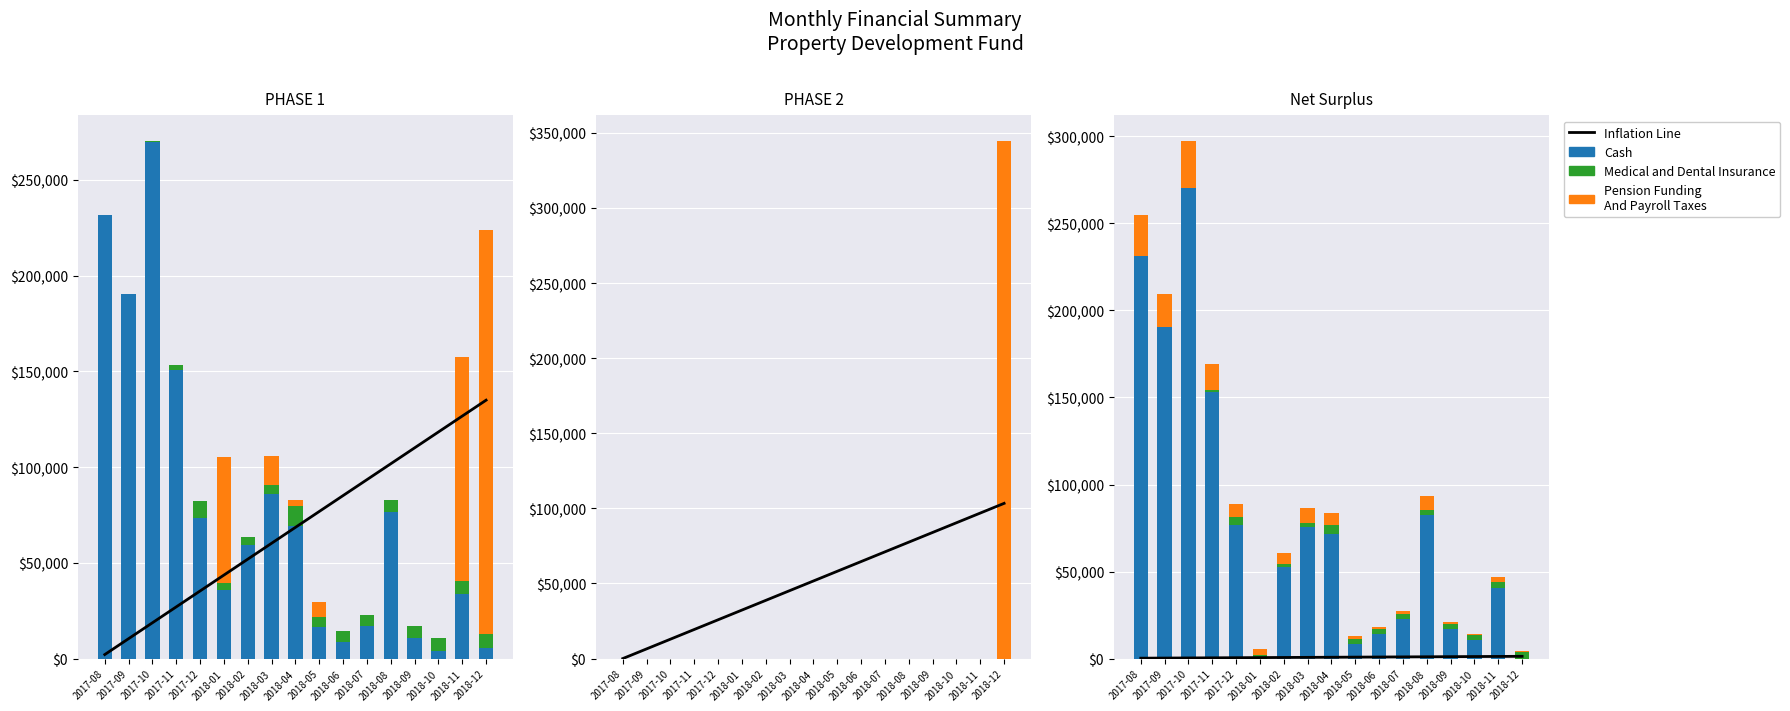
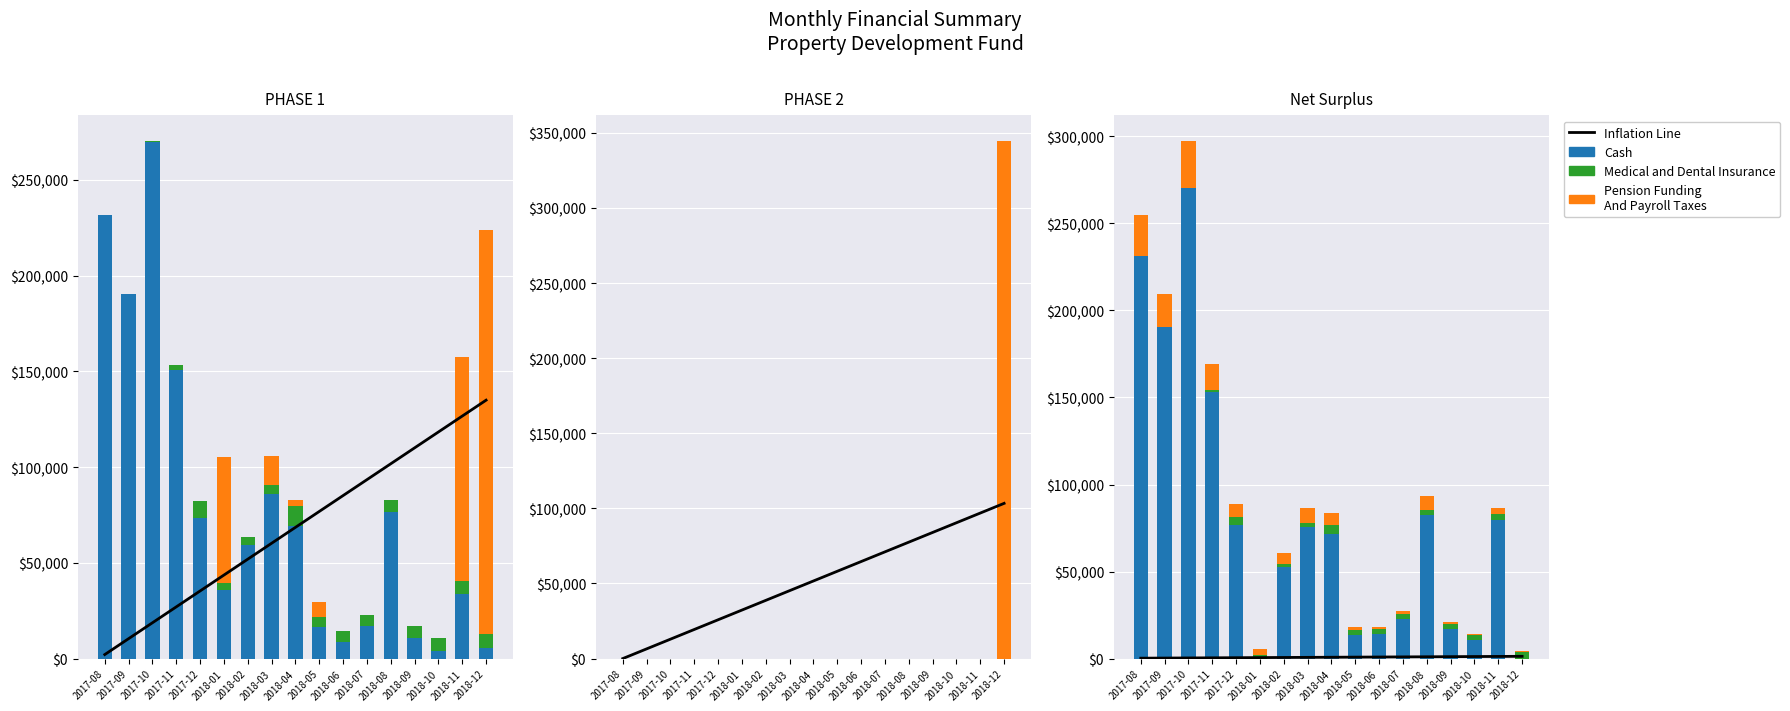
  {
    "PHASE 1": {
      "Inflation Line": {
        "2017-08": "$2,000",
        "2017-09": "$10,000",
        "2017-10": "$19,000",
        "2017-11": "$27,000",
        "2017-12": "$35,000",
        "2018-01": "$44,000",
        "2018-02": "$52,000",
        "2018-03": "$60,000",
        "2018-04": "$69,000",
        "2018-05": "$77,000",
        "2018-06": "$85,000",
        "2018-07": "$93,000",
        "2018-08": "$102,000",
        "2018-09": "$110,000",
        "2018-10": "$118,000",
        "2018-11": "$127,000",
        "2018-12": "$135,000"
      },
      "Cash": {
        "2017-08": "$231,000",
        "2017-09": "$190,000",
        "2017-10": "$270,000",
        "2017-11": "$151,000",
        "2017-12": "$74,000",
        "2018-01": "$36,000",
        "2018-02": "$60,000",
        "2018-03": "$86,000",
        "2018-04": "$69,000",
        "2018-05": "$16,000",
        "2018-06": "$8,000",
        "2018-07": "$17,000",
        "2018-08": "$77,000",
        "2018-09": "$11,000",
        "2018-10": "$4,000",
        "2018-11": "$34,000",
        "2018-12": "$6,000"
      },
      "Medical and Dental Insurance": {
        "2017-08": "$0",
        "2017-09": "$0",
        "2017-11": "$2,000",
        "2017-12": "$9,000",
        "2018-01": "$4,000",
        "2018-02": "$4,000",
        "2018-03": "$5,000",
        "2018-04": "$11,000",
        "2018-05": "$5,000",
        "2018-06": "$6,000",
        "2018-07": "$6,000",
        "2018-08": "$6,000",
        "2018-09": "$6,000",
        "2018-10": "$6,000",
        "2018-11": "$7,000",
        "2018-12": "$7,000"
      },
      "Pension Funding And Payroll Taxes": {
        "2017-08": "$0",
        "2018-01": "$66,000",
        "2018-03": "$15,000",
        "2018-04": "$3,000",
        "2018-05": "$8,000",
        "2018-11": "$117,000",
        "2018-12": "$211,000"
      }
    },
    "PHASE 2": {
      "Inflation Line": {
        "2017-08": "$0",
        "2017-09": "$6,000",
        "2017-10": "$13,000",
        "2017-11": "$19,000",
        "2017-12": "$26,000",
        "2018-01": "$32,000",
        "2018-02": "$39,000",
        "2018-03": "$45,000",
        "2018-04": "$52,000",
        "2018-05": "$58,000",
        "2018-06": "$65,000",
        "2018-07": "$71,000",
        "2018-08": "$78,000",
        "2018-09": "$84,000",
        "2018-10": "$90,000",
        "2018-11": "$97,000",
        "2018-12": "$103,000"
      },
      "Medical and Dental Insurance": {
        "2017-08": "$0",
        "2017-09": "$0",
        "2017-10": "$0",
        "2017-11": "$0",
        "2017-12": "$0",
        "2018-01": "$0",
        "2018-02": "$0",
        "2018-03": "$0",
        "2018-04": "$0",
        "2018-05": "$0",
        "2018-06": "$0",
        "2018-07": "$0",
        "2018-08": "$0",
        "2018-09": "$0",
        "2018-10": "$0",
        "2018-11": "$0",
        "2018-12": "$0"
      },
      "Pension Funding And Payroll Taxes": {
        "2017-08": "$0",
        "2017-09": "$0",
        "2017-10": "$0",
        "2017-11": "$0",
        "2017-12": "$0",
        "2018-01": "$0",
        "2018-02": "$0",
        "2018-03": "$0",
        "2018-04": "$0",
        "2018-05": "$0",
        "2018-06": "$0",
        "2018-07": "$0",
        "2018-08": "$0",
        "2018-09": "$0",
        "2018-10": "$0",
        "2018-11": "$0",
        "2018-12": "$345,000"
      }
    },
    "Net Surplus": {
      "Inflation Line": {
        "2017-08": "$0",
        "2017-09": "$0",
        "2017-10": "$0",
        "2017-11": "$0",
        "2017-12": "$0",
        "2018-01": "$1,000",
        "2018-02": "$1,000",
        "2018-03": "$1,000",
        "2018-04": "$1,000",
        "2018-05": "$1,000",
        "2018-06": "$1,000",
        "2018-07": "$1,000",
        "2018-08": "$1,000",
        "2018-09": "$1,000",
        "2018-10": "$1,000",
        "2018-11": "$1,000",
        "2018-12": "$1,000"
      },
      "Cash": {
        "2017-08": "$231,000",
        "2017-09": "$190,000",
        "2017-10": "$270,000",
        "2017-11": "$153,000",
        "2017-12": "$77,000",
        "2018-01": "$0",
        "2018-02": "$52,000",
        "2018-03": "$76,000",
        "2018-04": "$72,000",
-       "2018-05": "$9,000",
+       "2018-05": "$14,000",
        "2018-06": "$14,000",
        "2018-07": "$23,000",
        "2018-08": "$83,000",
        "2018-09": "$17,000",
        "2018-10": "$11,000",
-       "2018-11": "$40,000",
+       "2018-11": "$80,000",
        "2018-12": "$0"
      },
      "Medical and Dental Insurance": {
        "2017-08": "$0",
        "2017-09": "$0",
        "2017-12": "$4,000",
        "2018-01": "$2,000",
        "2018-02": "$2,000",
        "2018-03": "$2,000",
        "2018-04": "$5,000",
        "2018-05": "$3,000",
        "2018-06": "$3,000",
        "2018-07": "$3,000",
        "2018-08": "$3,000",
        "2018-09": "$3,000",
        "2018-10": "$3,000",
        "2018-11": "$3,000",
        "2018-12": "$4,000"
      },
      "Pension Funding And Payroll Taxes": {
        "2017-08": "$23,000",
        "2017-09": "$19,000",
        "2017-10": "$27,000",
        "2017-11": "$15,000",
        "2017-12": "$7,000",
        "2018-01": "$4,000",
        "2018-02": "$6,000",
        "2018-03": "$9,000",
        "2018-04": "$7,000",
        "2018-05": "$2,000",
        "2018-07": "$2,000",
        "2018-08": "$8,000",
        "2018-11": "$3,000"
      }
    }
  }
